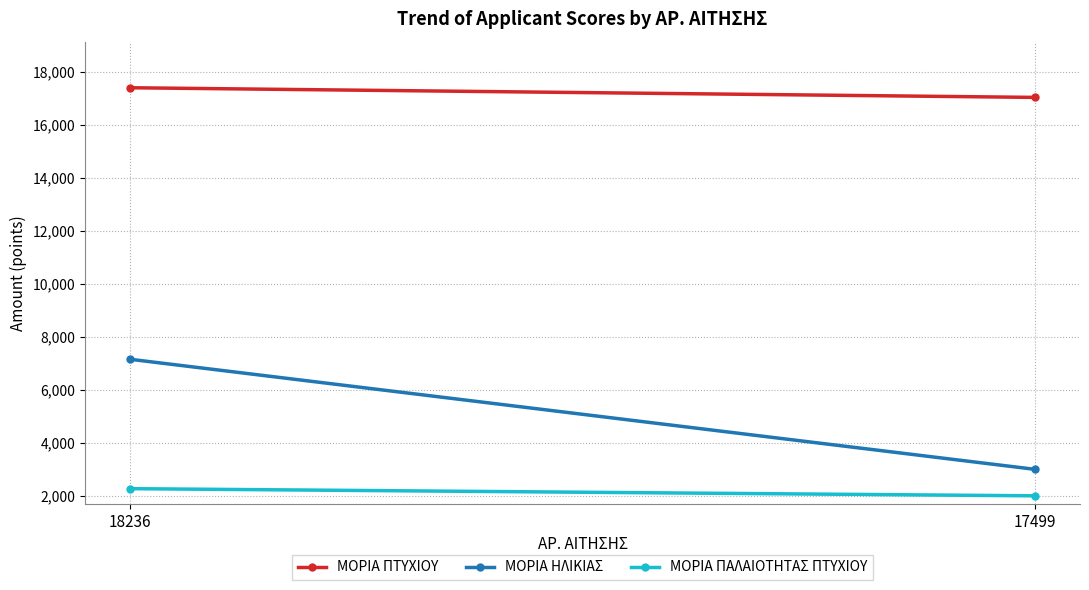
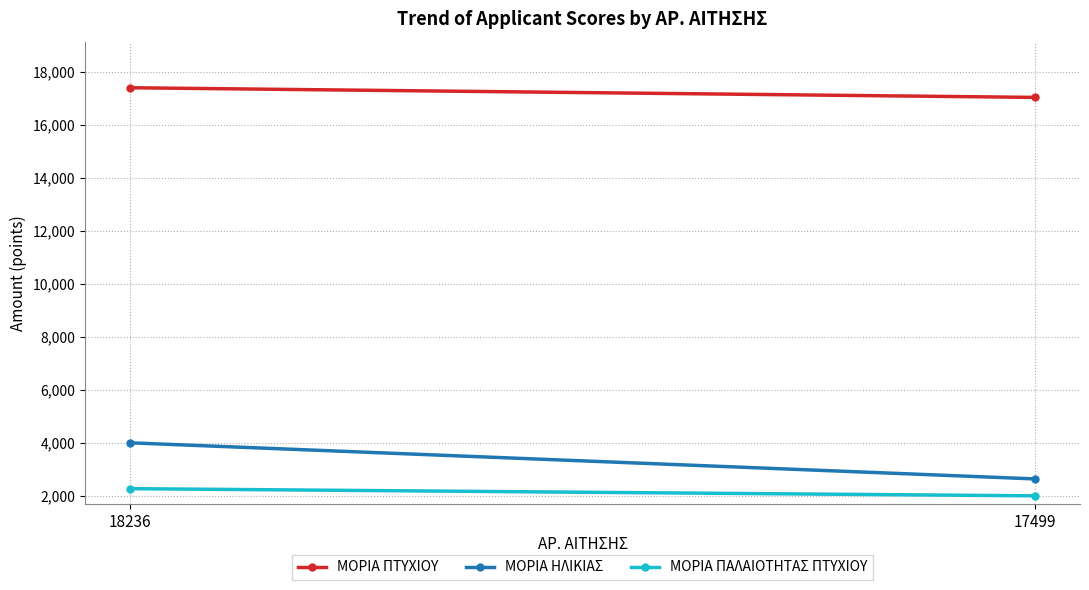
  {
    "ΜΟΡΙΑ ΠΤΥΧΙΟΥ": {
      "18236": "17,400",
      "17499": "17,000"
    },
    "ΜΟΡΙΑ ΗΛΙΚΙΑΣ": {
-     "18236": "7,200",
-     "17499": "3,000"
+     "18236": "4,000",
+     "17499": "2,600"
    },
    "ΜΟΡΙΑ ΠΑΛΑΙΟΤΗΤΑΣ ΠΤΥΧΙΟΥ": {
      "18236": "2,300",
      "17499": "2,000"
    }
  }
